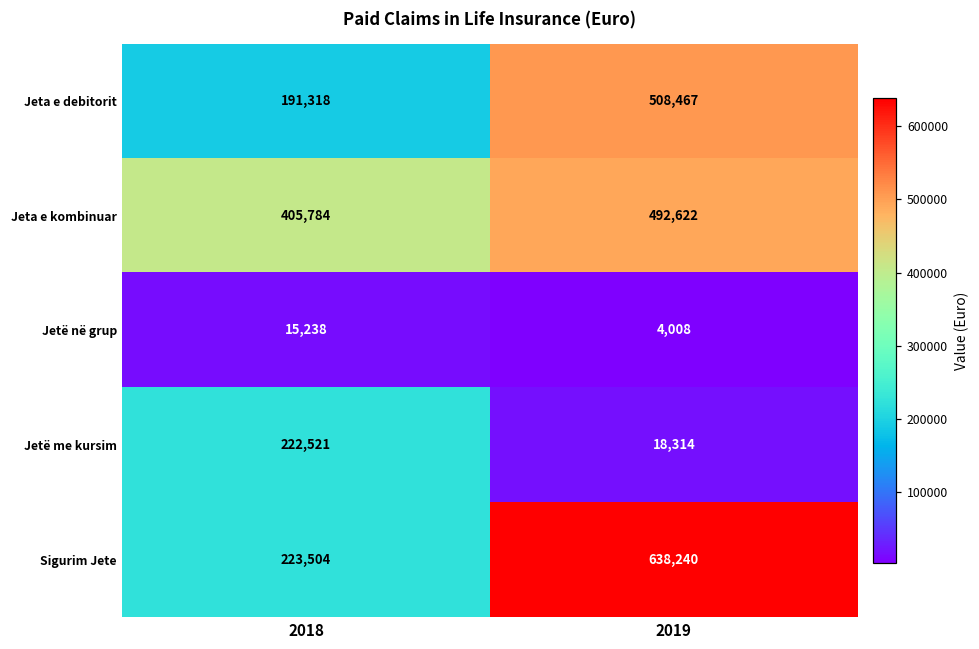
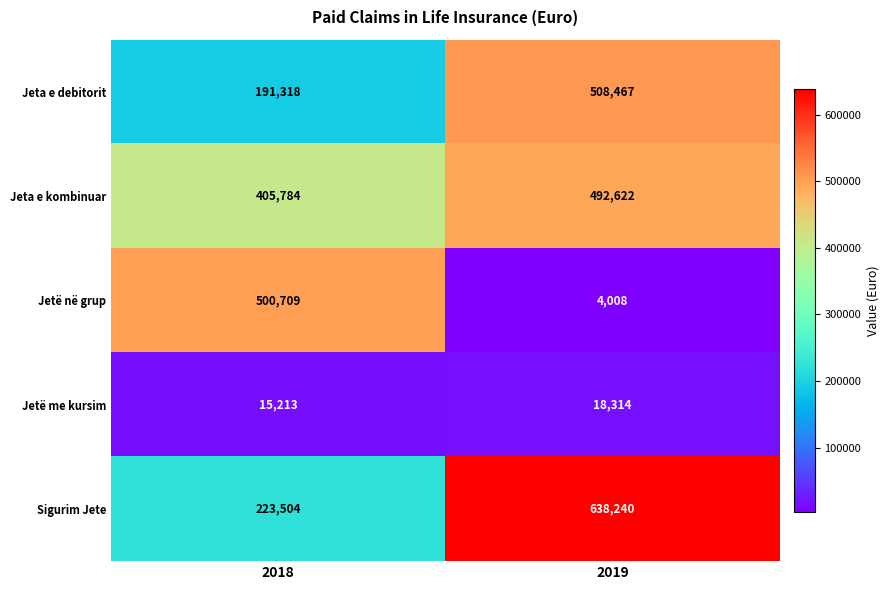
  {
    "Jeta e debitorit": {
      "2018": "191,318",
      "2019": "508,467"
    },
    "Jeta e kombinuar": {
      "2018": "405,784",
      "2019": "492,622"
    },
    "Jetë në grup": {
-     "2018": "15,238",
+     "2018": "500,709",
      "2019": "4,008"
    },
    "Jetë me kursim": {
-     "2018": "222,521",
+     "2018": "15,213",
      "2019": "18,314"
    },
    "Sigurim Jete": {
      "2018": "223,504",
      "2019": "638,240"
    }
  }
